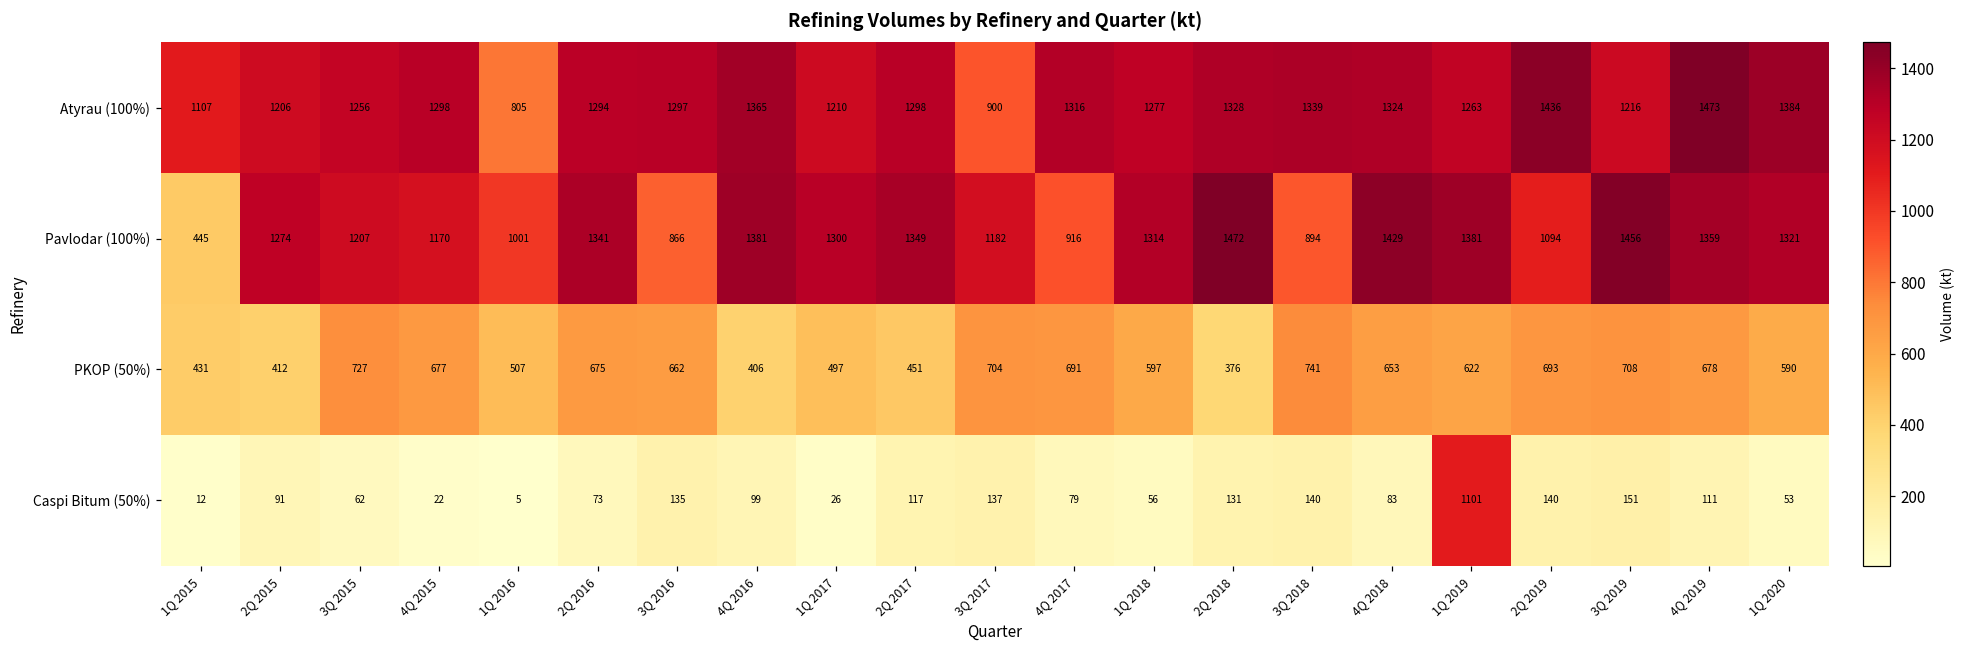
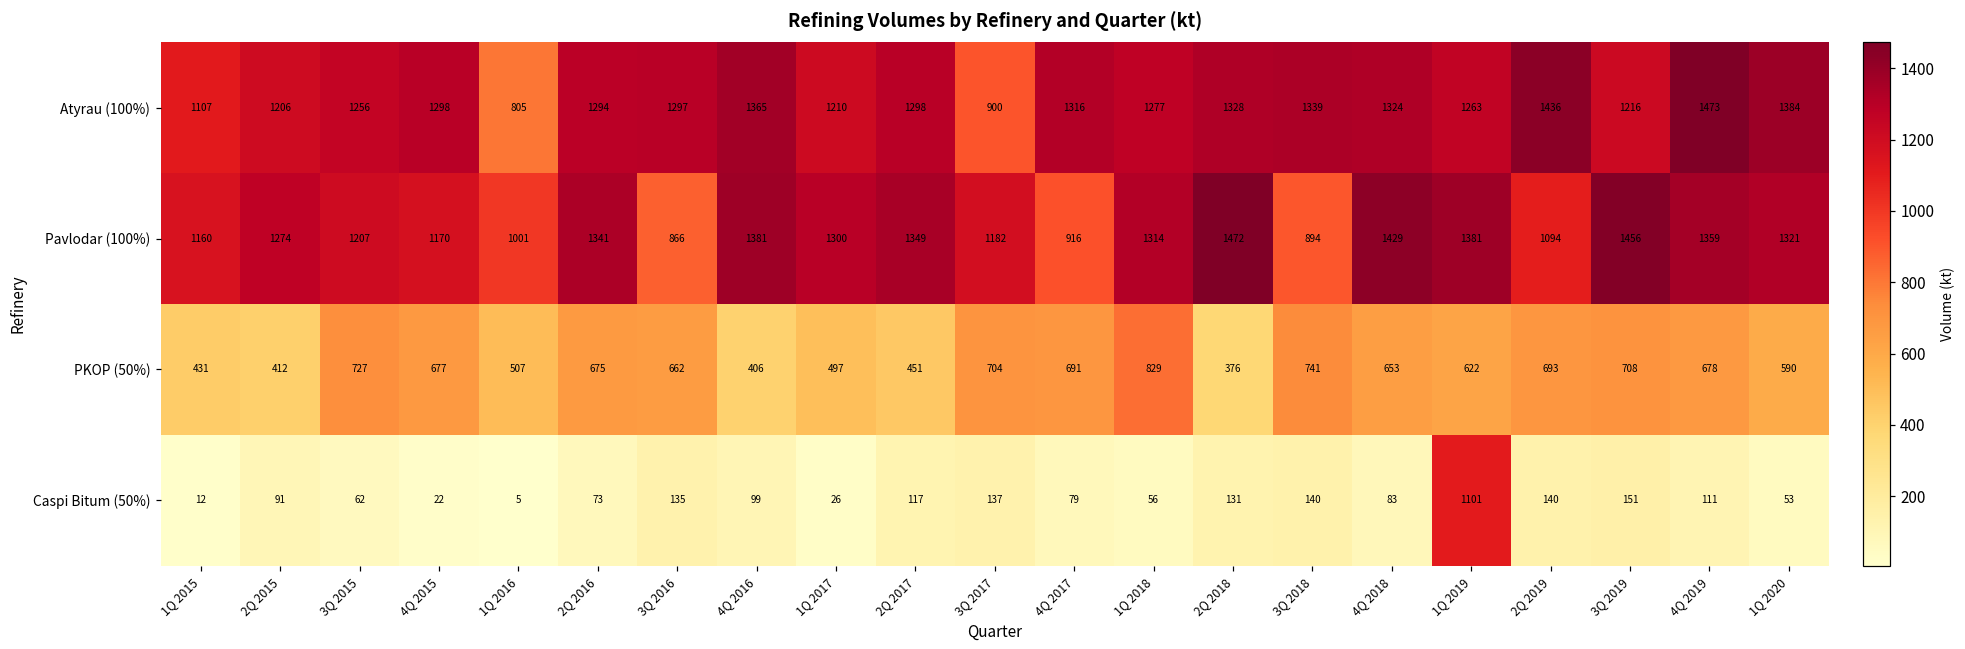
  {
    "Atyrau (100%)": {
      "1Q 2015": 1107,
      "2Q 2015": 1206,
      "3Q 2015": 1256,
      "4Q 2015": 1298,
      "1Q 2016": 805,
      "2Q 2016": 1294,
      "3Q 2016": 1297,
      "4Q 2016": 1365,
      "1Q 2017": 1210,
      "2Q 2017": 1298,
      "3Q 2017": 900,
      "4Q 2017": 1316,
      "1Q 2018": 1277,
      "2Q 2018": 1328,
      "3Q 2018": 1339,
      "4Q 2018": 1324,
      "1Q 2019": 1263,
      "2Q 2019": 1436,
      "3Q 2019": 1216,
      "4Q 2019": 1473,
      "1Q 2020": 1384
    },
    "Pavlodar (100%)": {
-     "1Q 2015": 445,
+     "1Q 2015": 1160,
      "2Q 2015": 1274,
      "3Q 2015": 1207,
      "4Q 2015": 1170,
      "1Q 2016": 1001,
      "2Q 2016": 1341,
      "3Q 2016": 866,
      "4Q 2016": 1381,
      "1Q 2017": 1300,
      "2Q 2017": 1349,
      "3Q 2017": 1182,
      "4Q 2017": 916,
      "1Q 2018": 1314,
      "2Q 2018": 1472,
      "3Q 2018": 894,
      "4Q 2018": 1429,
      "1Q 2019": 1381,
      "2Q 2019": 1094,
      "3Q 2019": 1456,
      "4Q 2019": 1359,
      "1Q 2020": 1321
    },
    "PKOP (50%)": {
      "1Q 2015": 431,
      "2Q 2015": 412,
      "3Q 2015": 727,
      "4Q 2015": 677,
      "1Q 2016": 507,
      "2Q 2016": 675,
      "3Q 2016": 662,
      "4Q 2016": 406,
      "1Q 2017": 497,
      "2Q 2017": 451,
      "3Q 2017": 704,
      "4Q 2017": 691,
-     "1Q 2018": 597,
+     "1Q 2018": 829,
      "2Q 2018": 376,
      "3Q 2018": 741,
      "4Q 2018": 653,
      "1Q 2019": 622,
      "2Q 2019": 693,
      "3Q 2019": 708,
      "4Q 2019": 678,
      "1Q 2020": 590
    },
    "Caspi Bitum (50%)": {
      "1Q 2015": 12,
      "2Q 2015": 91,
      "3Q 2015": 62,
      "4Q 2015": 22,
      "1Q 2016": 5,
      "2Q 2016": 73,
      "3Q 2016": 135,
      "4Q 2016": 99,
      "1Q 2017": 26,
      "2Q 2017": 117,
      "3Q 2017": 137,
      "4Q 2017": 79,
      "1Q 2018": 56,
      "2Q 2018": 131,
      "3Q 2018": 140,
      "4Q 2018": 83,
      "1Q 2019": 1101,
      "2Q 2019": 140,
      "3Q 2019": 151,
      "4Q 2019": 111,
      "1Q 2020": 53
    }
  }
